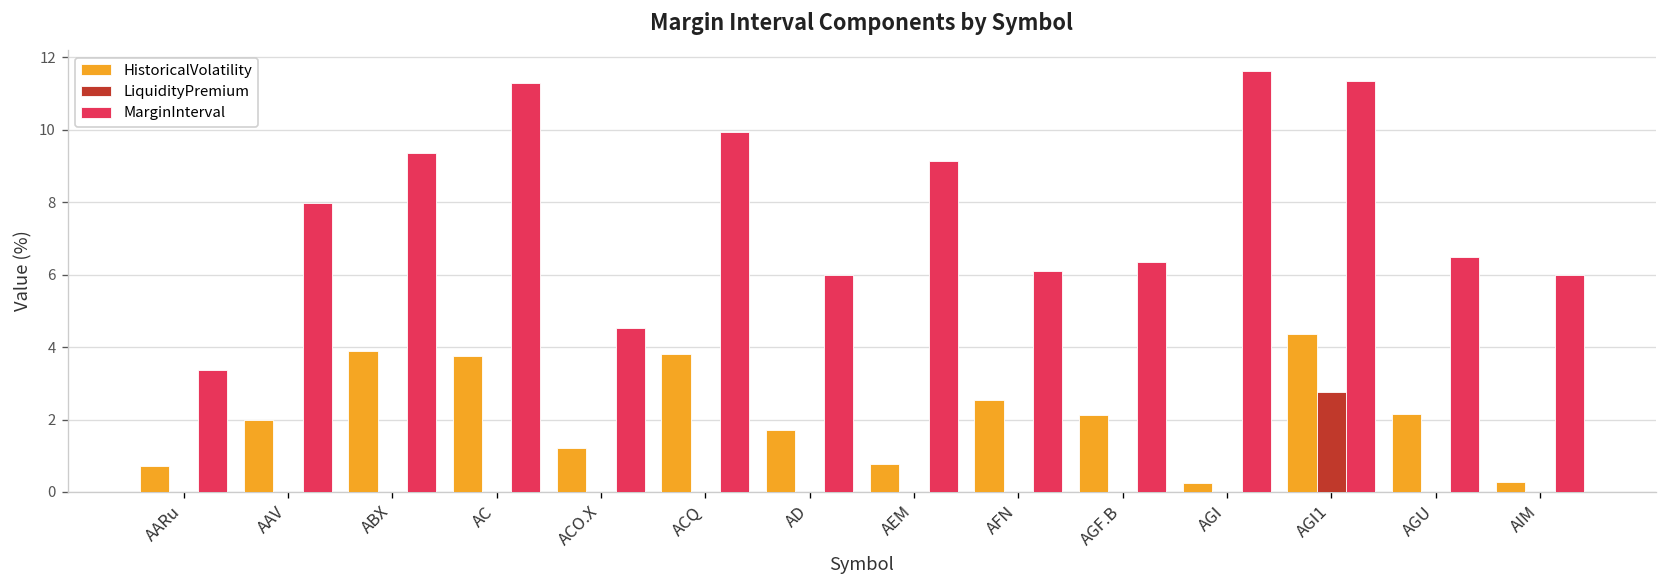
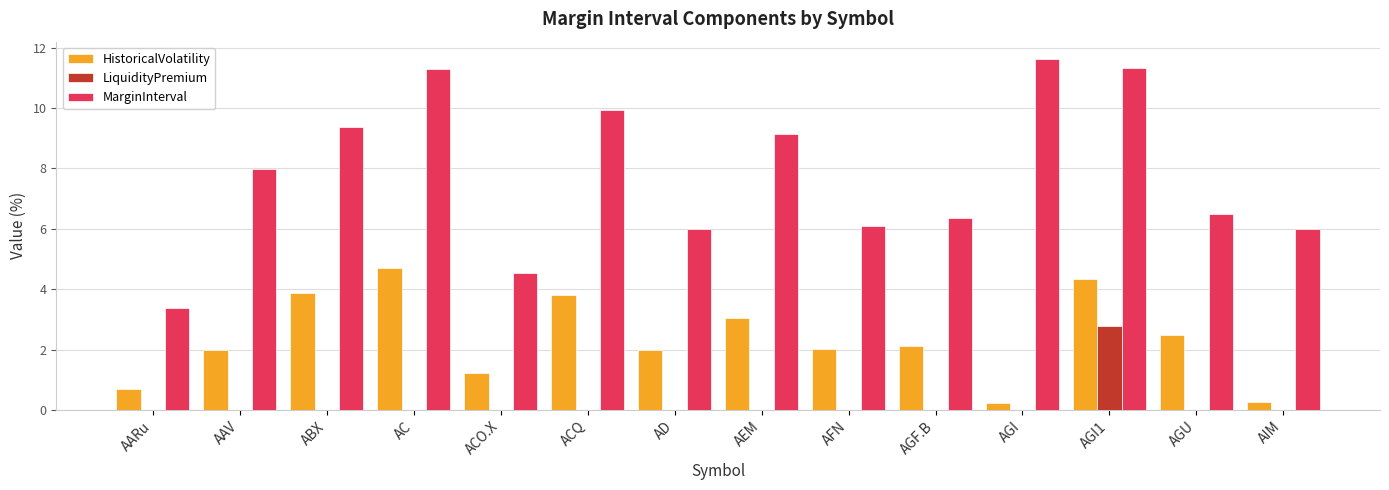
  {
    "HistoricalVolatility": {
      "AARu": 0.7,
      "AAV": 2.0,
      "ABX": 3.9,
-     "AC": 3.8,
+     "AC": 4.7,
      "ACO.X": 1.2,
      "ACQ": 3.8,
-     "AD": 1.7,
-     "AEM": 0.8,
-     "AFN": 2.5,
+     "AD": 2.0,
+     "AEM": 3.0,
+     "AFN": 2.0,
      "AGF.B": 2.1,
      "AGI": 0.2,
      "AGI1": 4.3,
-     "AGU": 2.2,
+     "AGU": 2.5,
      "AIM": 0.3
    },
    "LiquidityPremium": {
      "AARu": 0.0,
      "AAV": 0.0,
      "ABX": 0.0,
      "AC": 0.0,
      "ACO.X": 0.0,
      "ACQ": 0.0,
      "AD": 0.0,
      "AEM": 0.0,
      "AFN": 0.0,
      "AGF.B": 0.0,
      "AGI": 0.0,
      "AGI1": 2.8,
      "AGU": 0.0,
      "AIM": 0.0
    },
    "MarginInterval": {
      "AARu": 3.4,
      "AAV": 8.0,
      "ABX": 9.4,
      "AC": 11.3,
      "ACO.X": 4.5,
      "ACQ": 9.9,
      "AD": 6.0,
      "AEM": 9.1,
      "AFN": 6.1,
      "AGF.B": 6.3,
      "AGI": 11.6,
      "AGI1": 11.3,
      "AGU": 6.5,
      "AIM": 6.0
    }
  }
